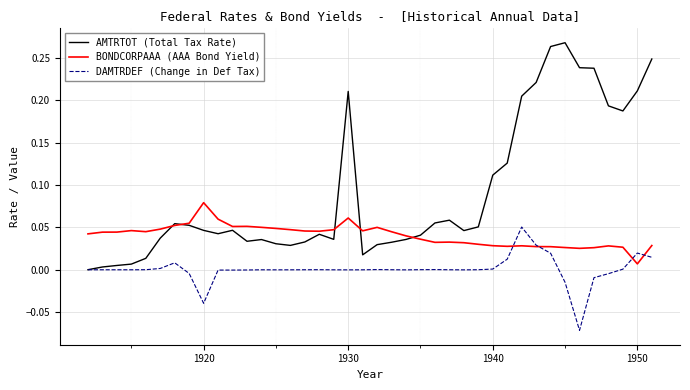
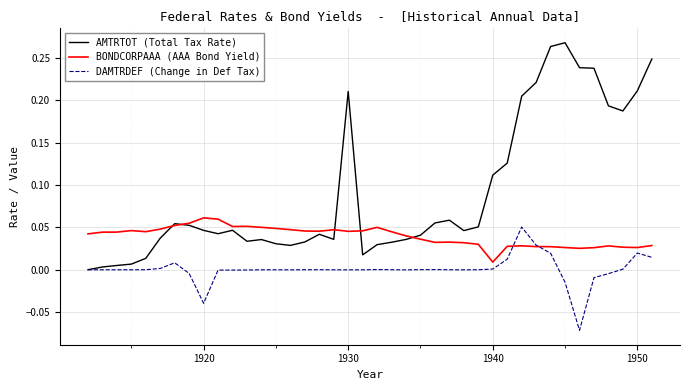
  {
    "AMTRTOT (Total Tax Rate)": {
      "1920": 0.05,
      "1930": 0.21,
      "1940": 0.11,
      "1950": 0.21
    },
    "BONDCORPAAA (AAA Bond Yield)": {
-     "1920": 0.08,
-     "1930": 0.06,
-     "1940": 0.03,
-     "1950": 0.01
+     "1920": 0.06,
+     "1930": 0.05,
+     "1940": 0.01,
+     "1950": 0.03
    },
    "DAMTRDEF (Change in Def Tax)": {
      "1920": -0.04,
      "1930": 0.00,
      "1940": 0.00,
      "1950": 0.02
    }
  }
